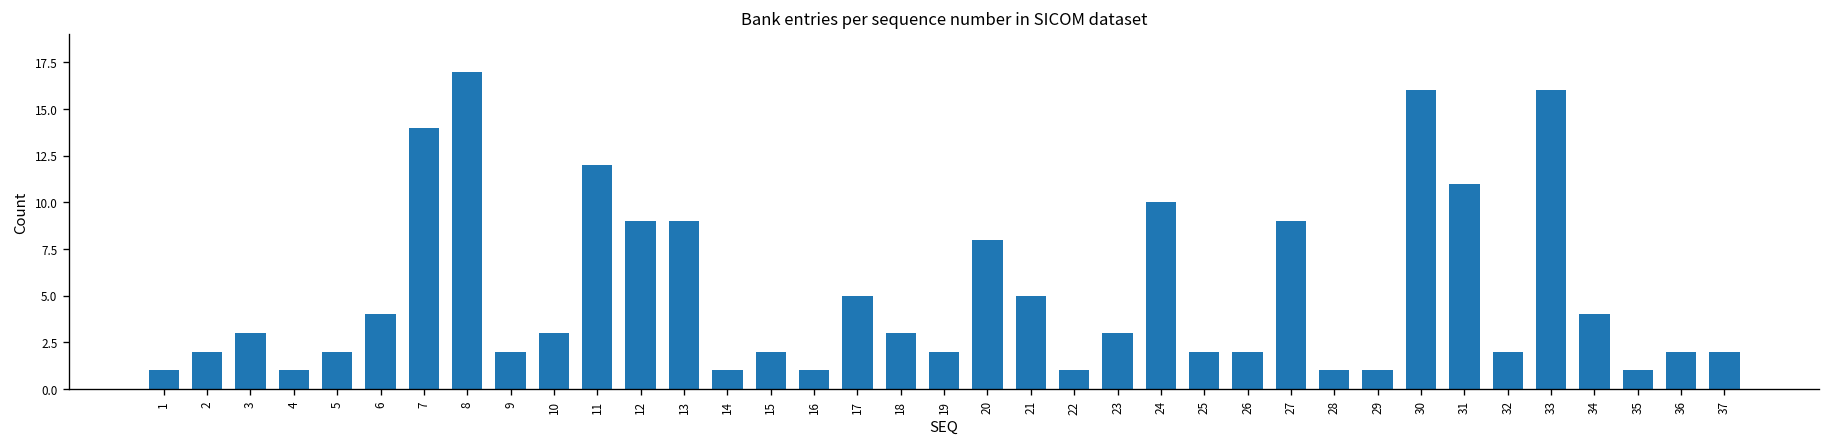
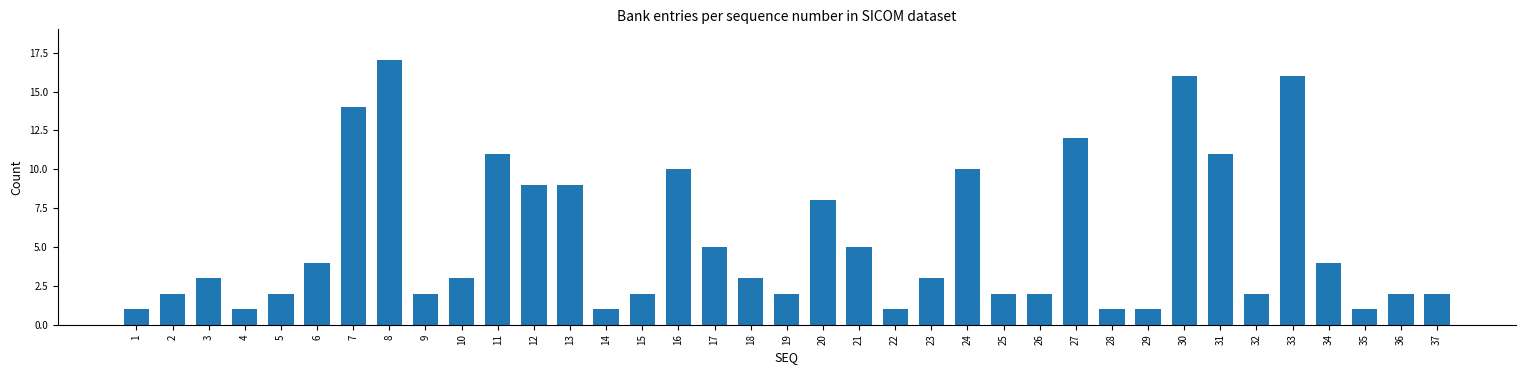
  {
    "1": 1,
    "2": 2,
    "3": 3,
    "4": 1,
    "5": 2,
    "6": 4,
    "7": 14,
    "8": 17,
    "9": 2,
    "10": 3,
-   "11": 12,
+   "11": 11,
    "12": 9,
    "13": 9,
    "14": 1,
    "15": 2,
-   "16": 1,
+   "16": 10,
    "17": 5,
    "18": 3,
    "19": 2,
    "20": 8,
    "21": 5,
    "22": 1,
    "23": 3,
    "24": 10,
    "25": 2,
    "26": 2,
-   "27": 9,
+   "27": 12,
    "28": 1,
    "29": 1,
    "30": 16,
    "31": 11,
    "32": 2,
    "33": 16,
    "34": 4,
    "35": 1,
    "36": 2,
    "37": 2
  }
